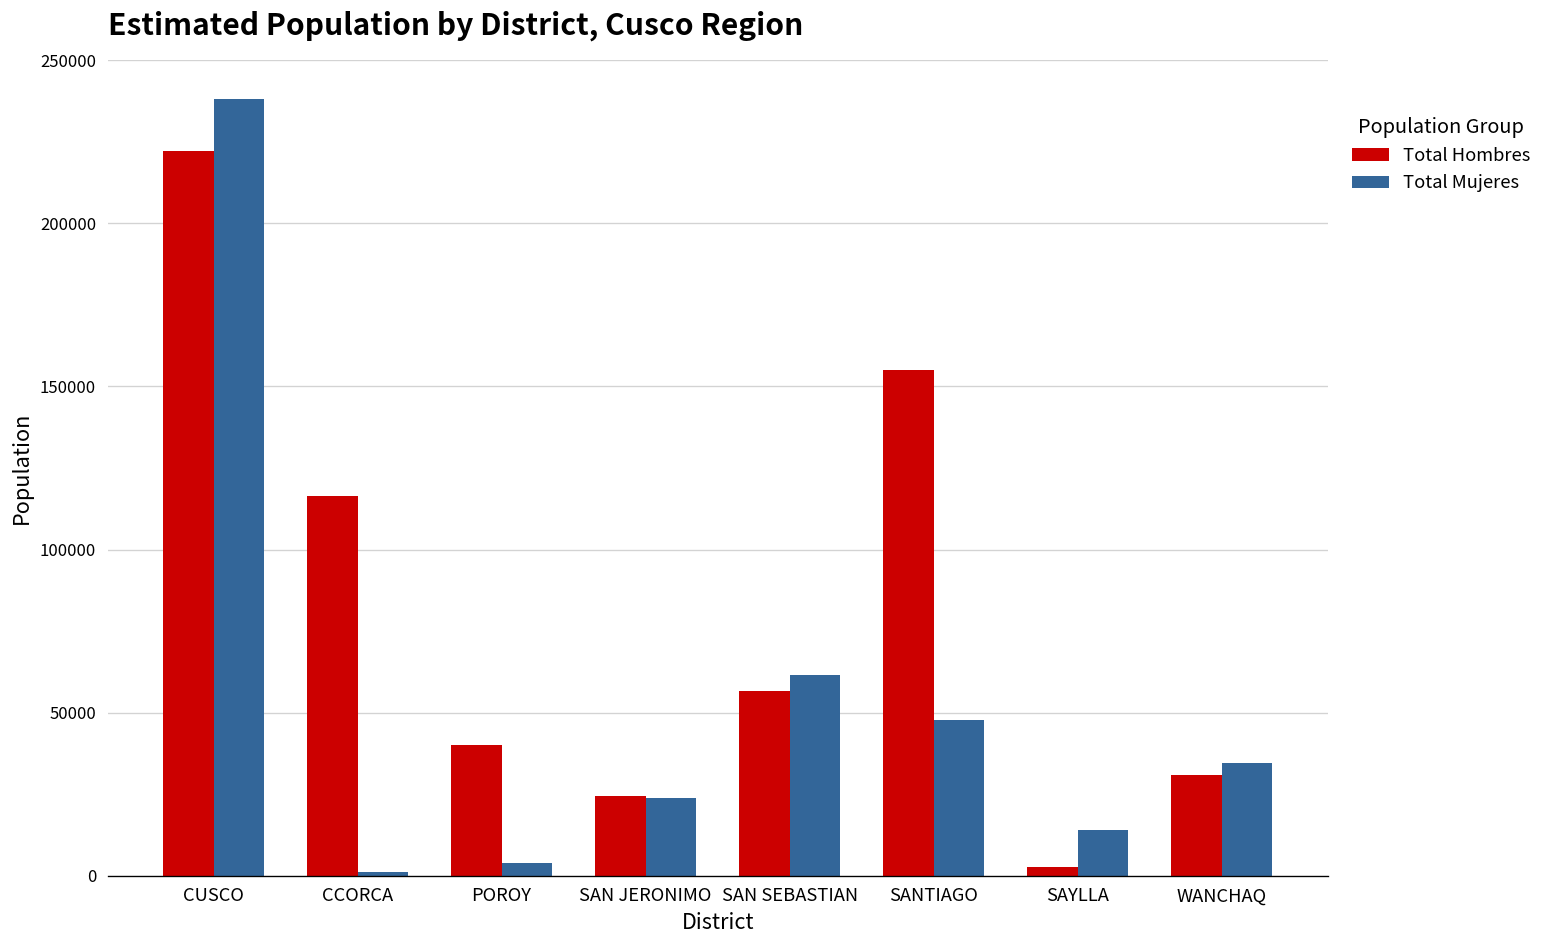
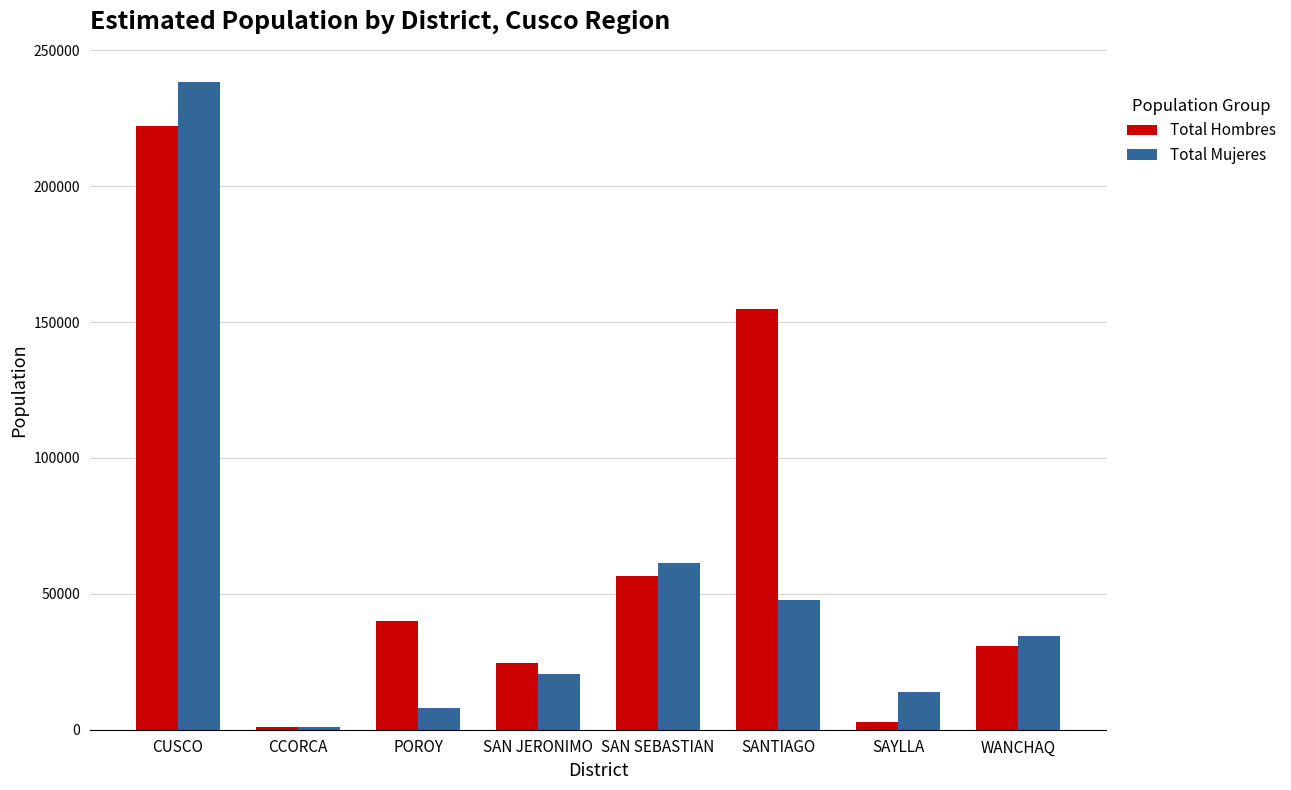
  {
    "Total Hombres": {
      "CUSCO": 222000,
-     "CCORCA": 116000,
+     "CCORCA": 1000,
      "POROY": 40000,
      "SAN JERONIMO": 24000,
      "SAN SEBASTIAN": 57000,
      "SANTIAGO": 155000,
      "SAYLLA": 3000,
      "WANCHAQ": 31000
    },
    "Total Mujeres": {
      "CUSCO": 238000,
      "CCORCA": 1000,
-     "POROY": 4000,
-     "SAN JERONIMO": 24000,
+     "POROY": 8000,
+     "SAN JERONIMO": 20000,
      "SAN SEBASTIAN": 61000,
      "SANTIAGO": 48000,
      "SAYLLA": 14000,
      "WANCHAQ": 35000
    }
  }
